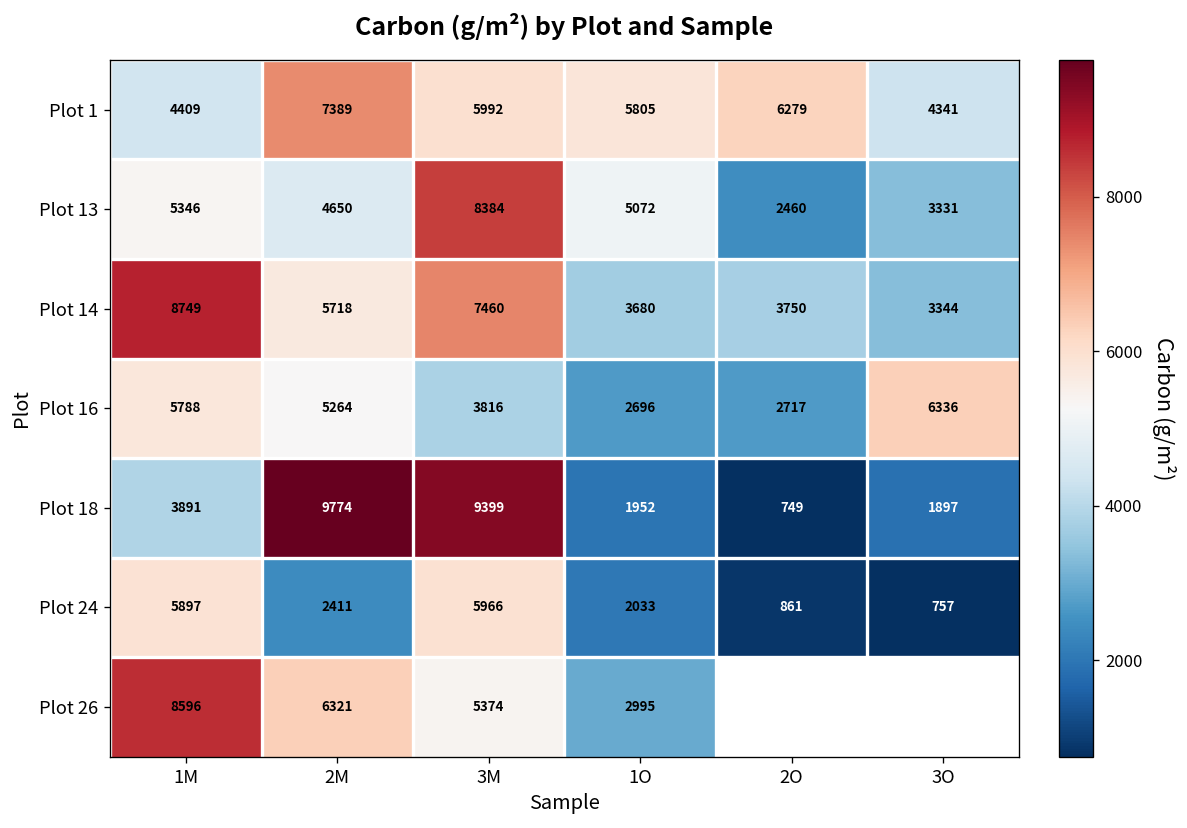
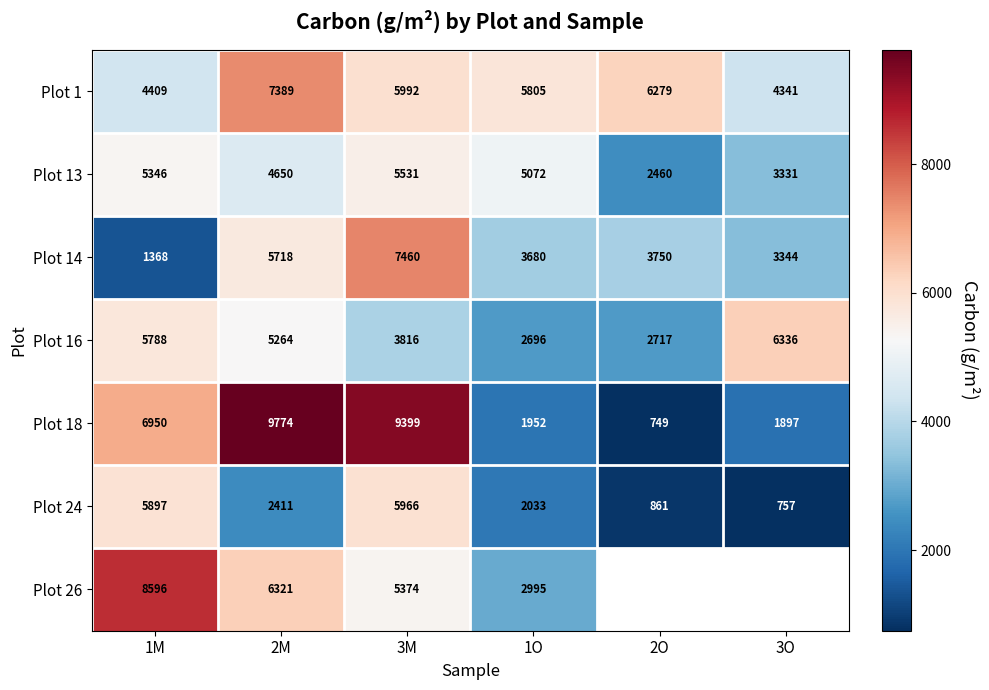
  {
    "Plot 1": {
      "1M": 4409,
      "2M": 7389,
      "3M": 5992,
      "1O": 5805,
      "2O": 6279,
      "3O": 4341
    },
    "Plot 13": {
      "1M": 5346,
      "2M": 4650,
-     "3M": 8384,
+     "3M": 5531,
      "1O": 5072,
      "2O": 2460,
      "3O": 3331
    },
    "Plot 14": {
-     "1M": 8749,
+     "1M": 1368,
      "2M": 5718,
      "3M": 7460,
      "1O": 3680,
      "2O": 3750,
      "3O": 3344
    },
    "Plot 16": {
      "1M": 5788,
      "2M": 5264,
      "3M": 3816,
      "1O": 2696,
      "2O": 2717,
      "3O": 6336
    },
    "Plot 18": {
-     "1M": 3891,
+     "1M": 6950,
      "2M": 9774,
      "3M": 9399,
      "1O": 1952,
      "2O": 749,
      "3O": 1897
    },
    "Plot 24": {
      "1M": 5897,
      "2M": 2411,
      "3M": 5966,
      "1O": 2033,
      "2O": 861,
      "3O": 757
    },
    "Plot 26": {
      "1M": 8596,
      "2M": 6321,
      "3M": 5374,
      "1O": 2995
    }
  }
